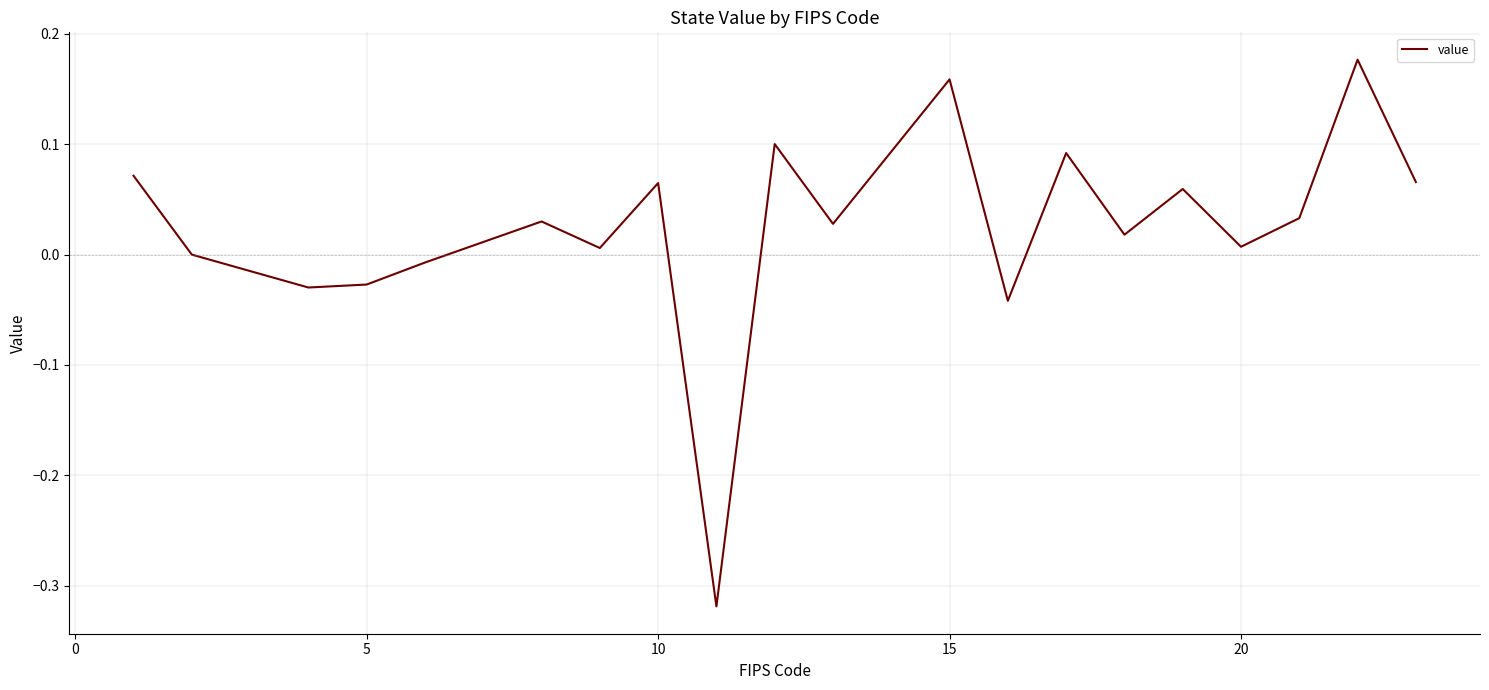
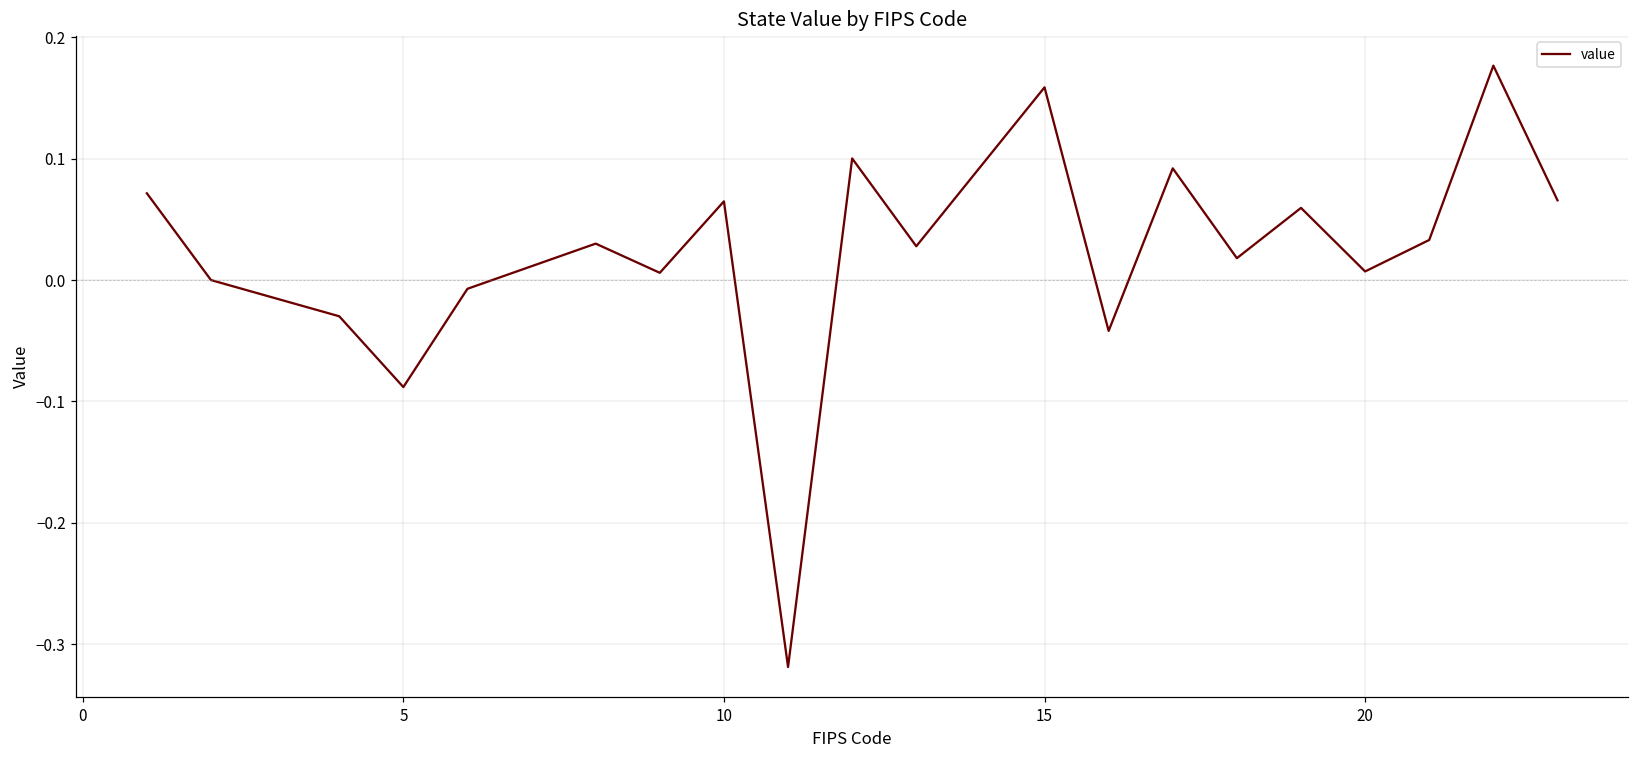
  {
-   "5": -0.027,
+   "5": -0.088,
    "10": 0.065,
    "15": 0.159,
    "20": 0.007
  }
